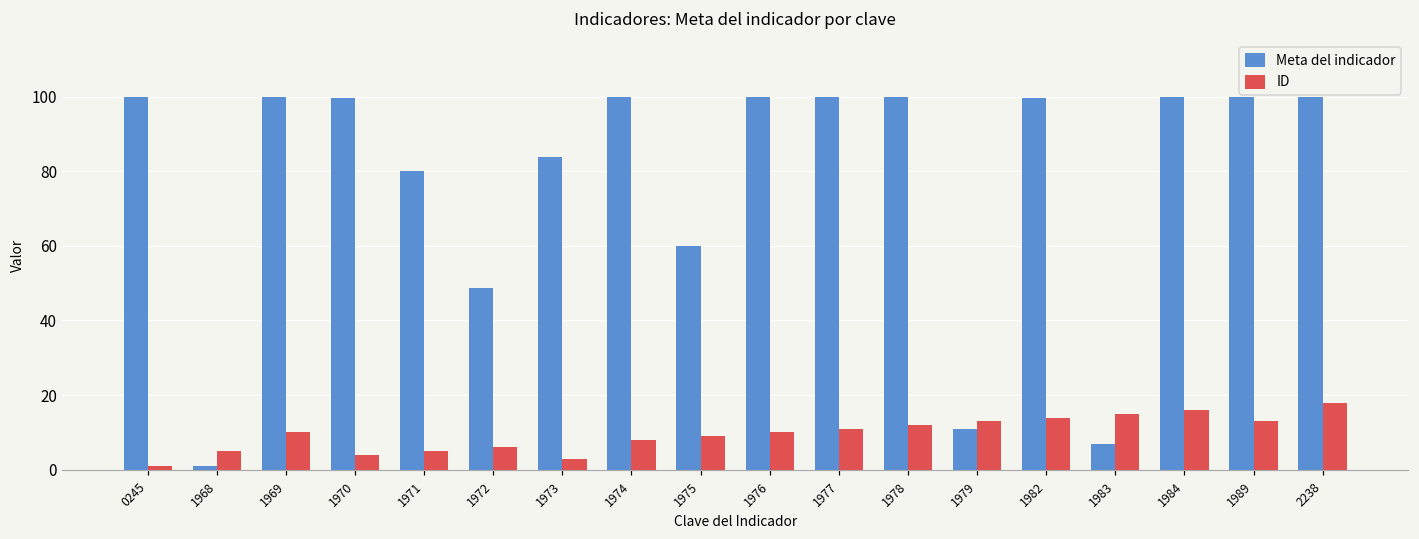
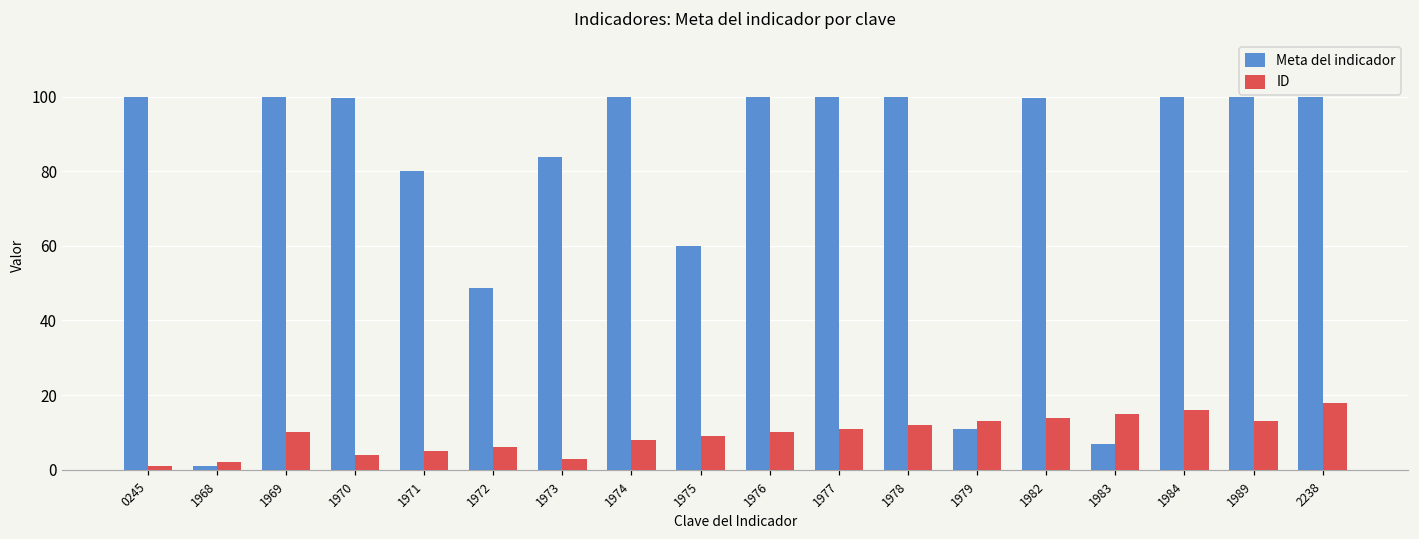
  {
    "Meta del indicador": {
      "0245": 100,
      "1968": 1,
      "1969": 100,
      "1970": 100,
      "1971": 80,
      "1972": 49,
      "1973": 84,
      "1974": 100,
      "1975": 60,
      "1976": 100,
      "1977": 100,
      "1978": 100,
      "1979": 11,
      "1982": 100,
      "1983": 7,
      "1984": 100,
      "1989": 100,
      "2238": 100
    },
    "ID": {
      "0245": 1,
-     "1968": 5,
+     "1968": 2,
      "1969": 10,
      "1970": 4,
      "1971": 5,
      "1972": 6,
      "1973": 3,
      "1974": 8,
      "1975": 9,
      "1976": 10,
      "1977": 11,
      "1978": 12,
      "1979": 13,
      "1982": 14,
      "1983": 15,
      "1984": 16,
      "1989": 13,
      "2238": 18
    }
  }
